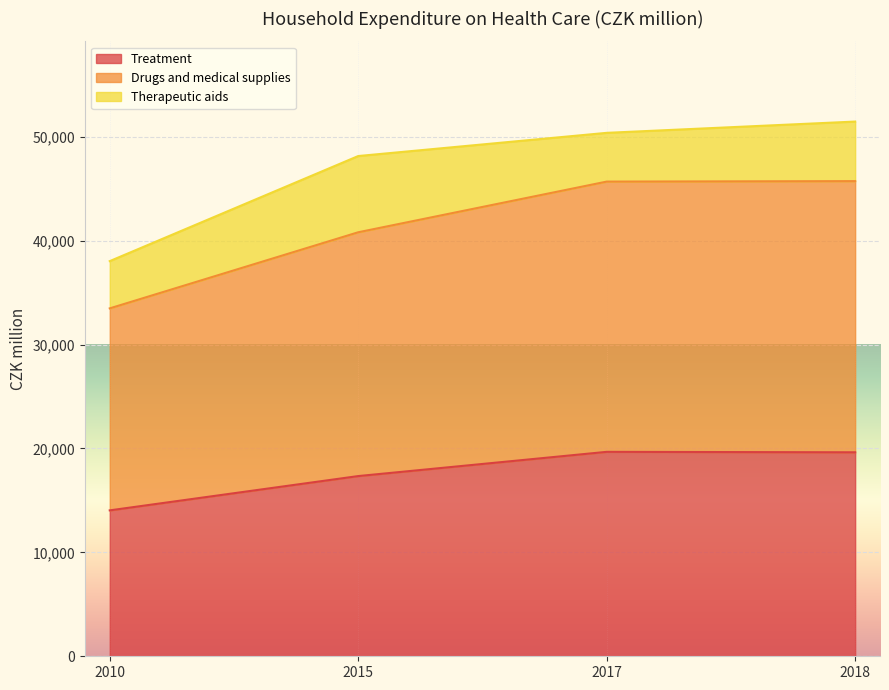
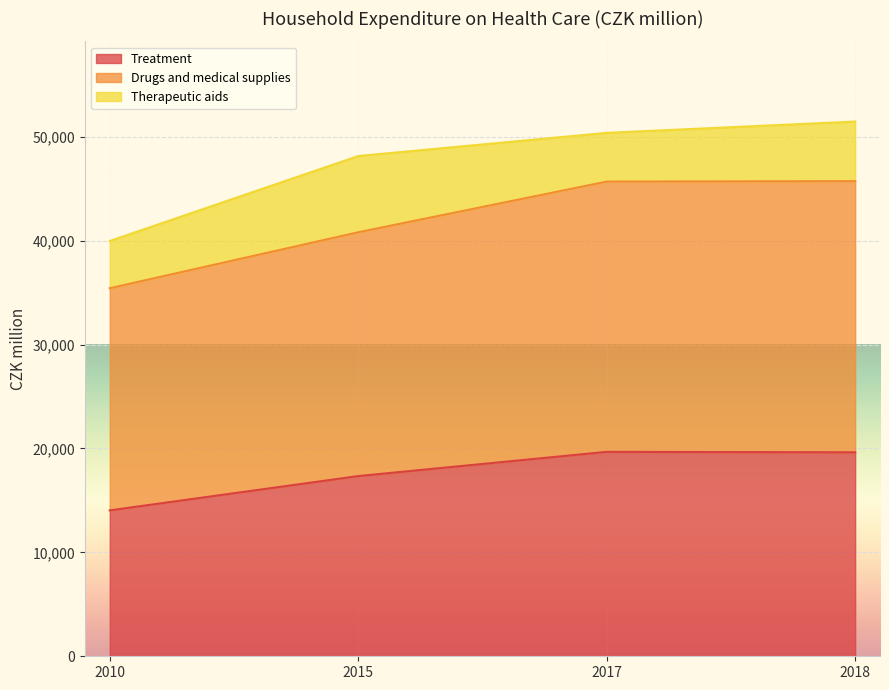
  {
    "Treatment": {
      "2010": "14,000",
      "2015": "17,300",
      "2017": "19,700",
      "2018": "19,600"
    },
    "Drugs and medical supplies": {
-     "2010": "19,400",
+     "2010": "21,400",
      "2015": "23,500",
      "2017": "26,000",
      "2018": "26,100"
    },
    "Therapeutic aids": {
      "2010": "4,500",
      "2015": "7,300",
      "2017": "4,700",
      "2018": "5,700"
    }
  }
